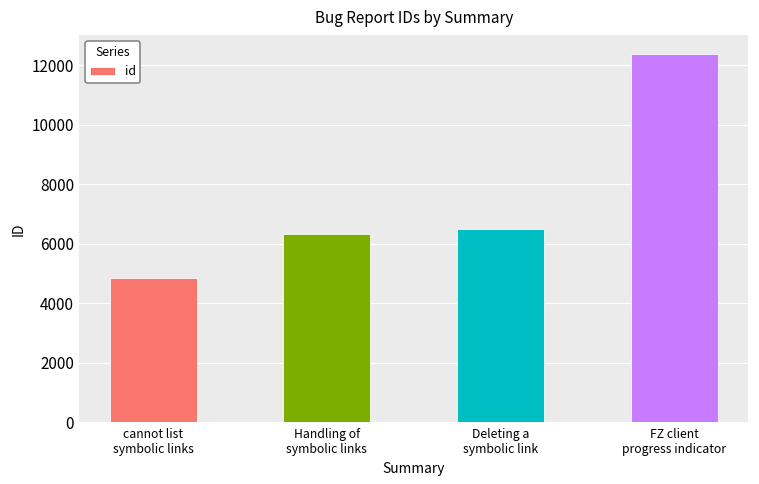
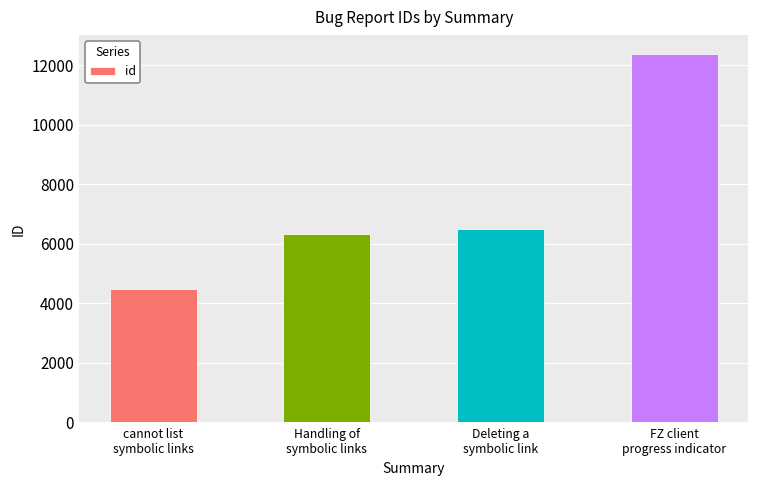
  {
-   "cannot list symbolic links": 4900,
+   "cannot list symbolic links": 4500,
    "Handling of symbolic links": 6300,
    "Deleting a symbolic link": 6500,
    "FZ client progress indicator": 12400
  }
